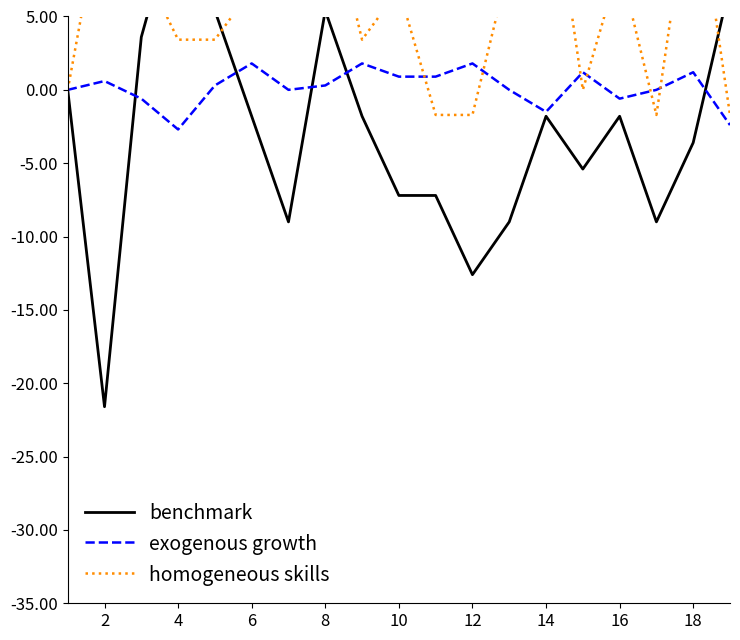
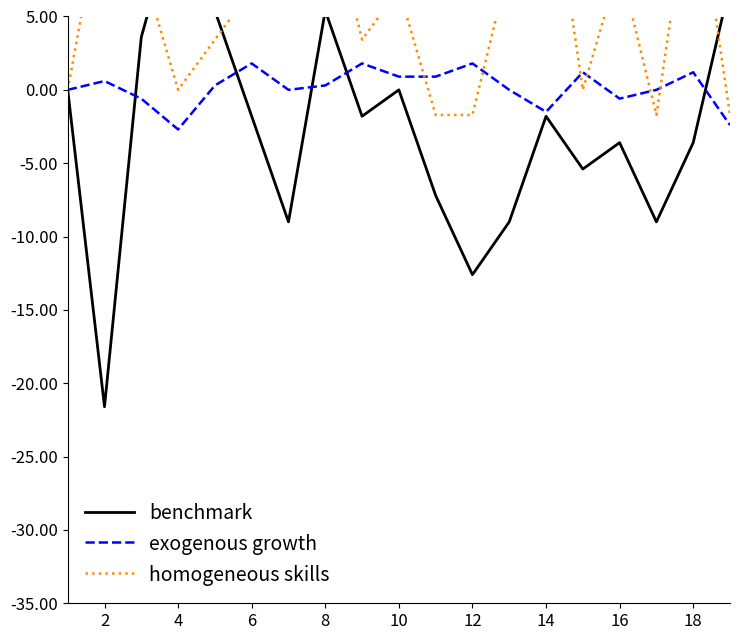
  {
    "benchmark": {
      "2": -21.6,
      "6": -1.8,
-     "10": -7.2,
+     "10": 0.0,
      "12": -12.6,
      "14": -1.8,
-     "16": -1.8,
+     "16": -3.6,
      "18": -3.6
    },
    "exogenous growth": {
      "2": 0.6,
      "4": -2.7,
      "6": 1.8,
      "8": 0.3,
      "10": 0.9,
      "12": 1.8,
      "14": -1.5,
      "16": -0.6,
      "18": 1.2
    },
    "homogeneous skills": {
-     "4": 3.4,
+     "4": 0.0,
      "12": -1.7
    }
  }
